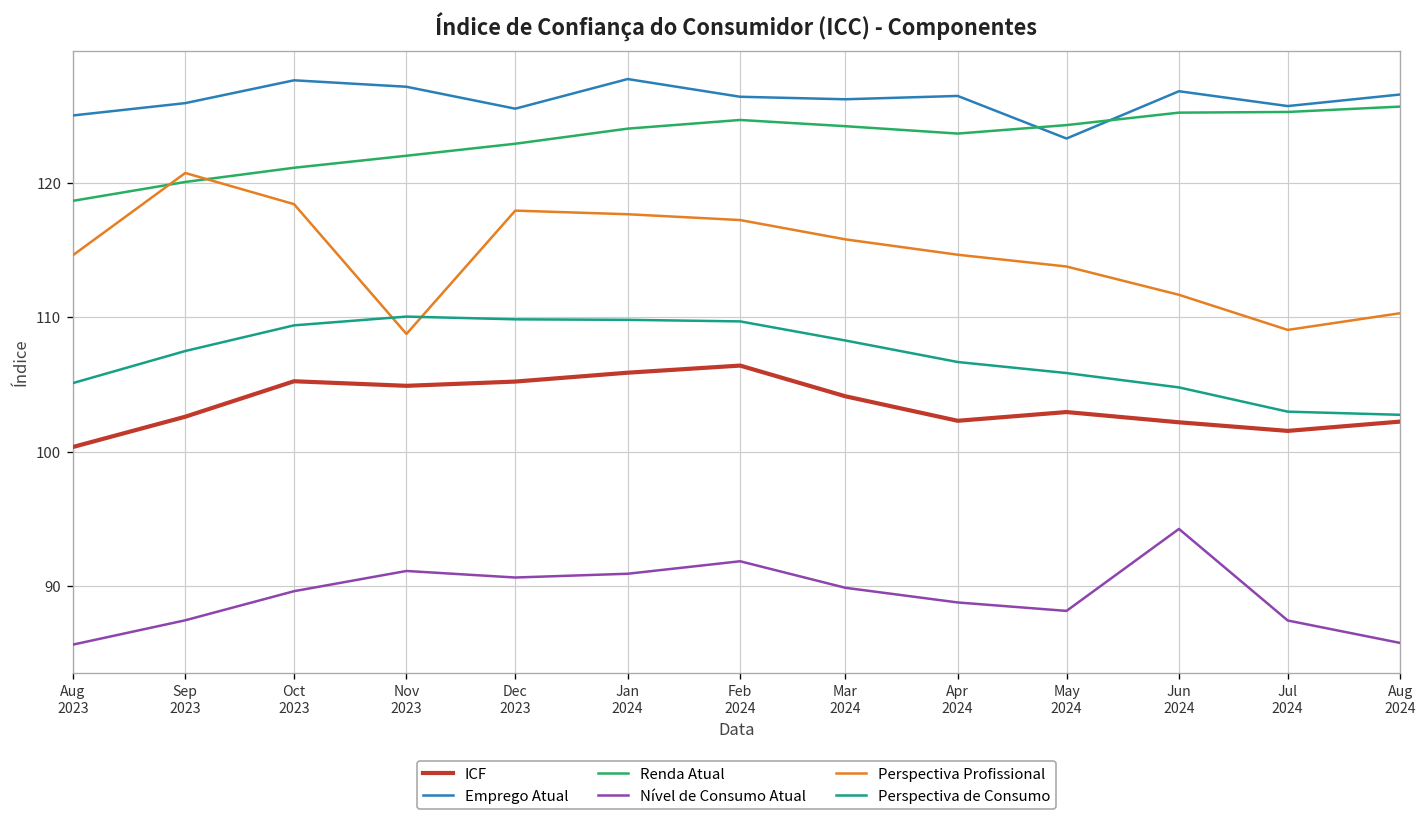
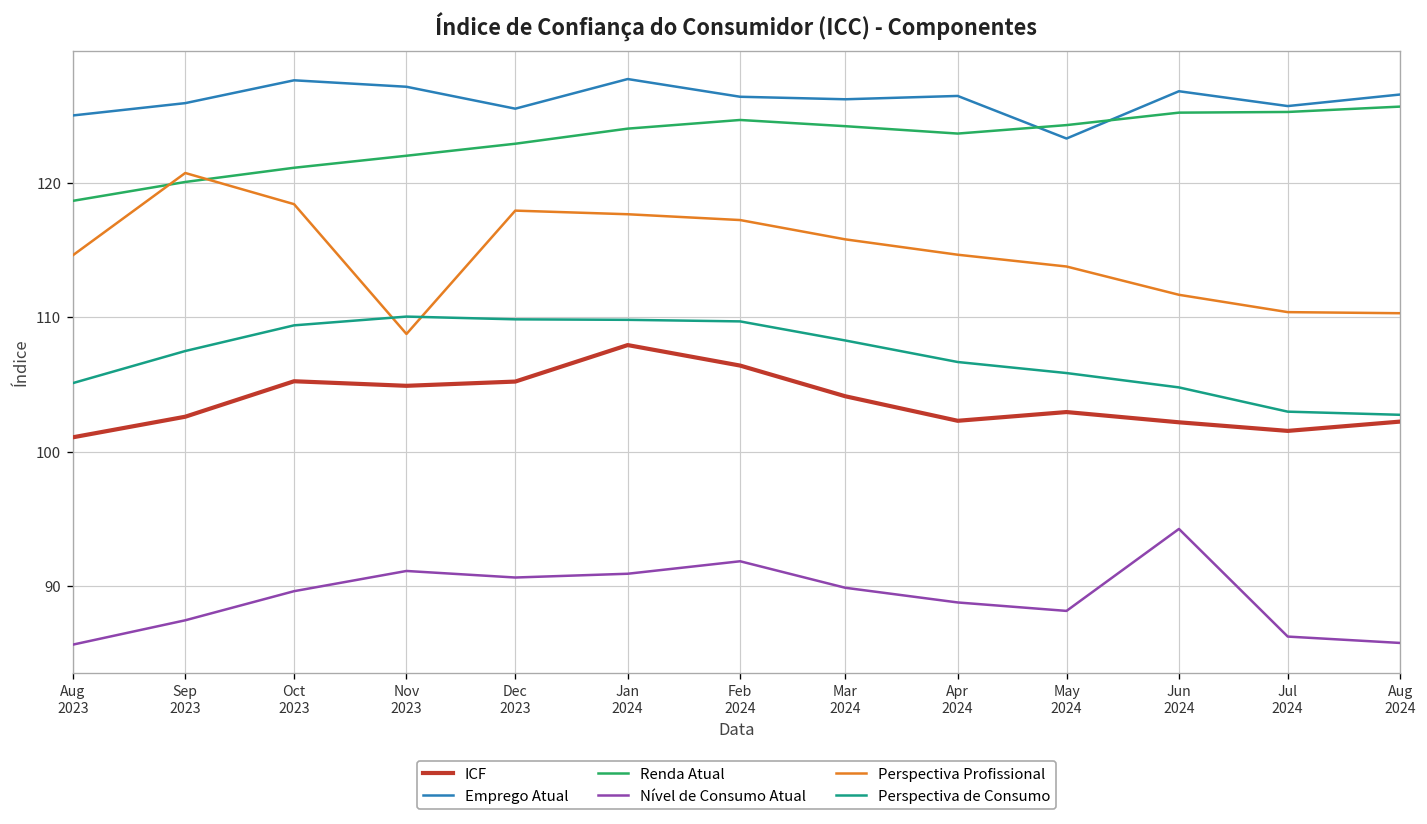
  {
    "ICF": {
-     "Aug 2023": 100.3,
+     "Aug 2023": 101.1,
      "Sep 2023": 102.6,
      "Oct 2023": 105.2,
      "Nov 2023": 104.9,
      "Dec 2023": 105.2,
-     "Jan 2024": 105.9,
+     "Jan 2024": 107.9,
      "Feb 2024": 106.4,
      "Mar 2024": 104.1,
      "Apr 2024": 102.3,
      "May 2024": 102.9,
      "Jun 2024": 102.2,
      "Jul 2024": 101.5,
      "Aug 2024": 102.2
    },
    "Emprego Atual": {
      "Aug 2023": 125.0,
      "Sep 2023": 125.9,
      "Oct 2023": 127.6,
      "Nov 2023": 127.1,
      "Dec 2023": 125.5,
      "Jan 2024": 127.7,
      "Feb 2024": 126.4,
      "Mar 2024": 126.2,
      "Apr 2024": 126.5,
      "May 2024": 123.3,
      "Jun 2024": 126.8,
      "Jul 2024": 125.7,
      "Aug 2024": 126.6
    },
    "Nível de Consumo Atual": {
      "Aug 2023": 85.6,
      "Sep 2023": 87.4,
      "Oct 2023": 89.6,
      "Nov 2023": 91.1,
      "Dec 2023": 90.6,
      "Jan 2024": 90.9,
      "Feb 2024": 91.8,
      "Mar 2024": 89.9,
      "Apr 2024": 88.8,
      "May 2024": 88.1,
      "Jun 2024": 94.2,
-     "Jul 2024": 87.4,
+     "Jul 2024": 86.2,
      "Aug 2024": 85.8
    },
    "Perspectiva Profissional": {
      "Aug 2023": 114.6,
      "Sep 2023": 120.7,
      "Oct 2023": 118.4,
      "Nov 2023": 108.7,
      "Dec 2023": 117.9,
      "Jan 2024": 117.7,
      "Feb 2024": 117.2,
      "Mar 2024": 115.8,
      "Apr 2024": 114.6,
      "May 2024": 113.8,
      "Jun 2024": 111.7,
-     "Jul 2024": 109.1,
+     "Jul 2024": 110.4,
      "Aug 2024": 110.3
    }
  }
